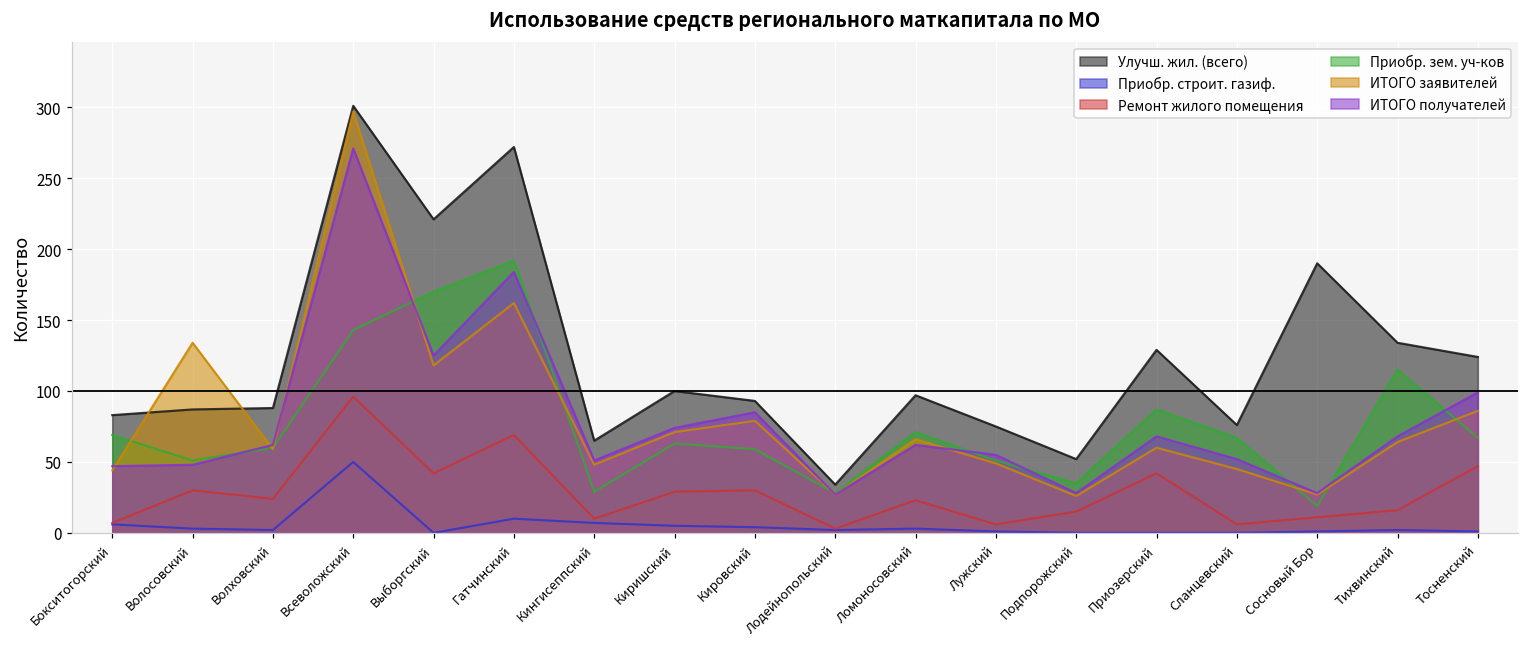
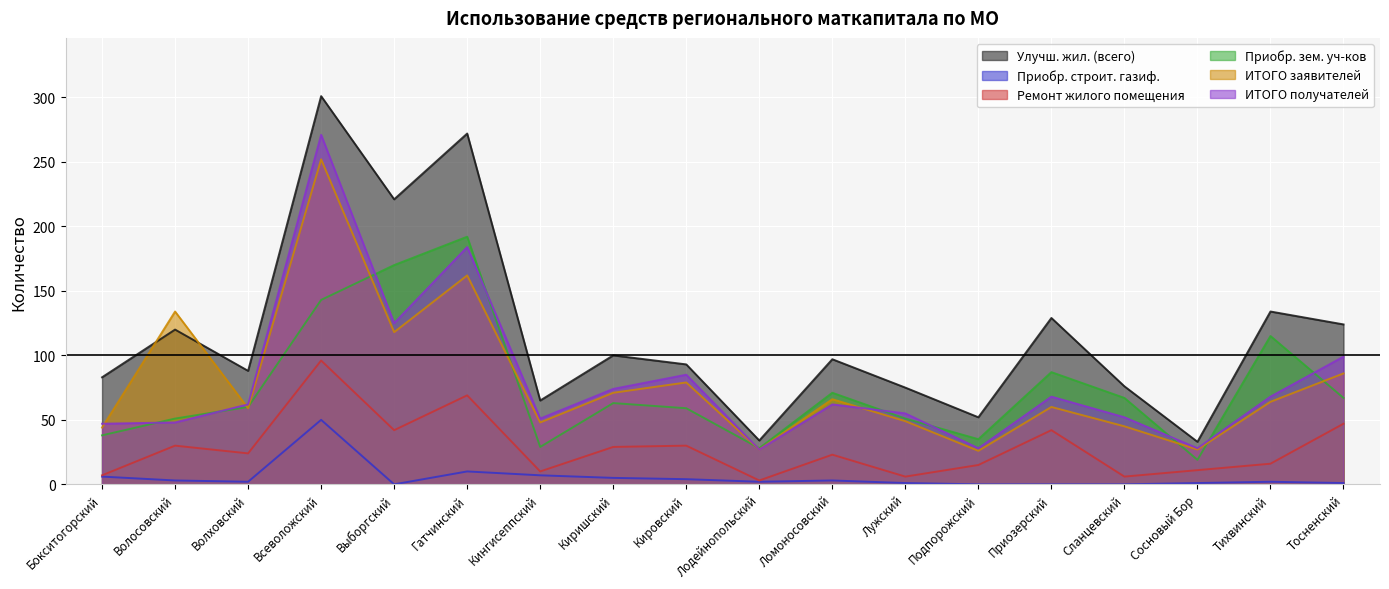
  {
    "Улучш. жил. (всего)": {
      "Бокситогорский": 83,
-     "Волосовский": 87,
+     "Волосовский": 120,
      "Волховский": 88,
      "Всеволожский": 301,
      "Выборгский": 221,
      "Гатчинский": 272,
      "Кингисеппский": 65,
      "Киришский": 100,
      "Кировский": 93,
      "Лодейнопольский": 34,
      "Ломоносовский": 97,
      "Лужский": 75,
      "Подпорожский": 52,
      "Приозерский": 129,
      "Сланцевский": 76,
-     "Сосновый Бор": 190,
+     "Сосновый Бор": 33,
      "Тихвинский": 134,
      "Тосненский": 124
    },
    "Приобр. строит. газиф.": {
      "Волосовский": 3,
      "Волховский": 2,
      "Всеволожский": 50,
      "Выборгский": 0,
      "Гатчинский": 10,
      "Кингисеппский": 7,
      "Киришский": 5,
      "Кировский": 4,
      "Ломоносовский": 3,
      "Лужский": 1,
      "Подпорожский": 0,
      "Приозерский": 0,
      "Сланцевский": 0,
      "Сосновый Бор": 1,
      "Тихвинский": 2,
      "Тосненский": 1
    },
    "Ремонт жилого помещения": {
      "Волосовский": 30,
      "Волховский": 24,
      "Всеволожский": 96,
      "Выборгский": 42,
      "Гатчинский": 69,
      "Кингисеппский": 10,
      "Киришский": 29,
      "Кировский": 30,
      "Ломоносовский": 23,
      "Лужский": 6,
      "Подпорожский": 15,
      "Приозерский": 42,
      "Сланцевский": 6,
      "Сосновый Бор": 11,
      "Тихвинский": 16,
      "Тосненский": 47
    },
    "Приобр. зем. уч-ков": {
-     "Бокситогорский": 69,
+     "Бокситогорский": 38,
      "Волосовский": 51,
      "Всеволожский": 143,
      "Выборгский": 170,
      "Гатчинский": 192,
      "Кингисеппский": 29,
      "Киришский": 63,
      "Кировский": 59,
      "Ломоносовский": 71,
      "Подпорожский": 35,
      "Приозерский": 87,
      "Сланцевский": 67,
      "Сосновый Бор": 19,
      "Тихвинский": 115,
      "Тосненский": 67
    },
    "ИТОГО заявителей": {
      "Бокситогорский": 44,
      "Волосовский": 134,
-     "Всеволожский": 297,
+     "Всеволожский": 252,
      "Выборгский": 118,
      "Гатчинский": 162,
      "Кингисеппский": 48,
      "Киришский": 71,
      "Кировский": 79,
      "Ломоносовский": 66,
      "Подпорожский": 26,
      "Приозерский": 60,
      "Сланцевский": 45,
      "Тихвинский": 64,
      "Тосненский": 86
    },
    "ИТОГО получателей": {
      "Бокситогорский": 47,
      "Волосовский": 48,
      "Волховский": 62,
      "Всеволожский": 271,
      "Выборгский": 125,
      "Гатчинский": 184,
      "Кингисеппский": 51,
      "Киришский": 74,
      "Кировский": 85,
      "Ломоносовский": 62,
      "Лужский": 55,
      "Подпорожский": 28,
      "Приозерский": 68,
      "Сланцевский": 52,
      "Тихвинский": 68,
      "Тосненский": 99
    }
  }
